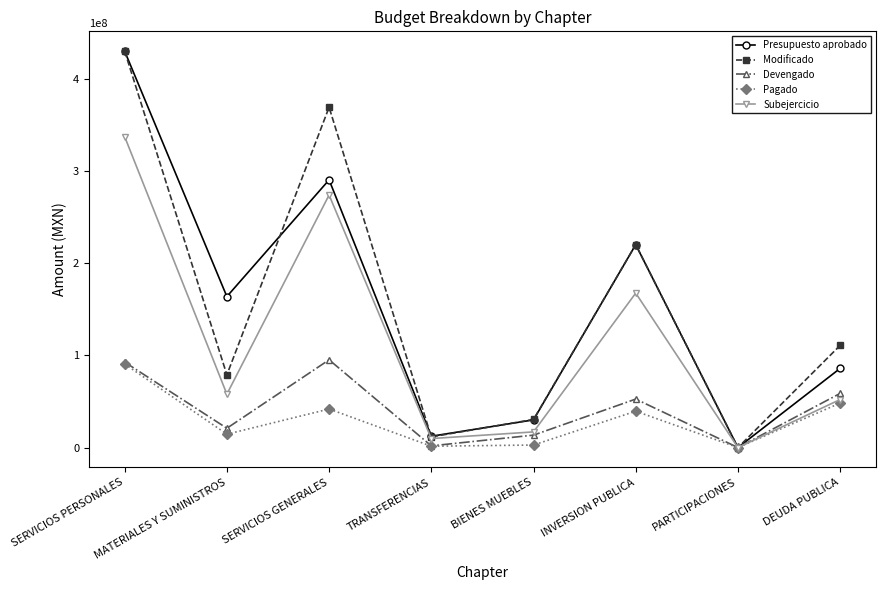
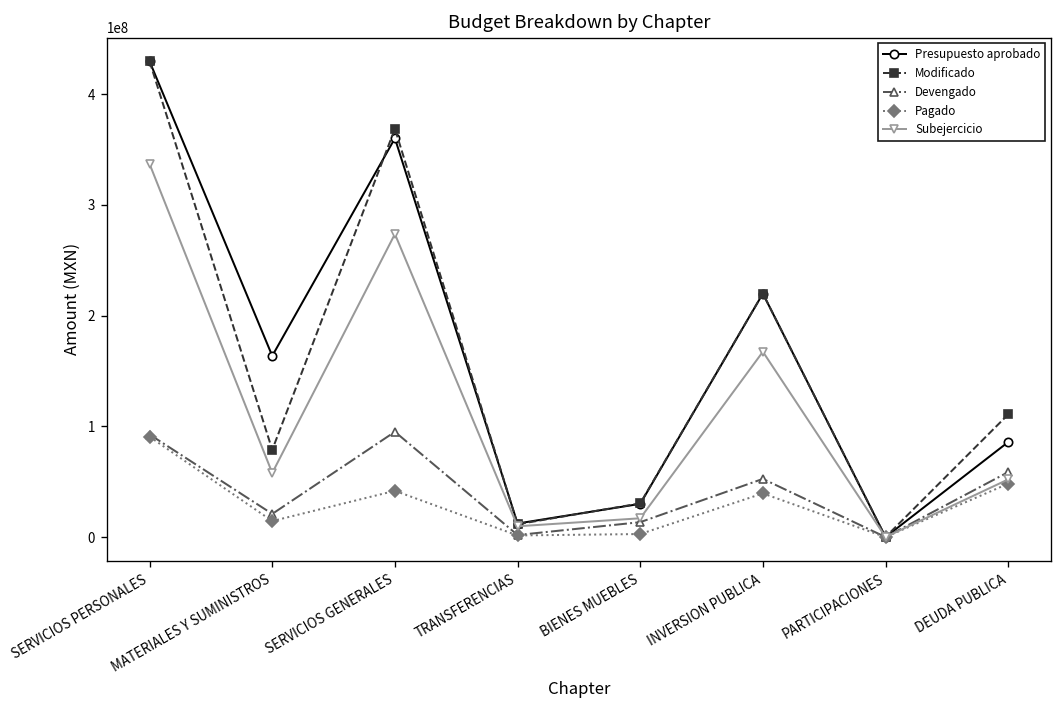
  {
    "Presupuesto aprobado": {
      "MATERIALES Y SUMINISTROS": 160000000,
-     "SERVICIOS GENERALES": 290000000,
+     "SERVICIOS GENERALES": 360000000,
      "DEUDA PUBLICA": 90000000
    }
  }
